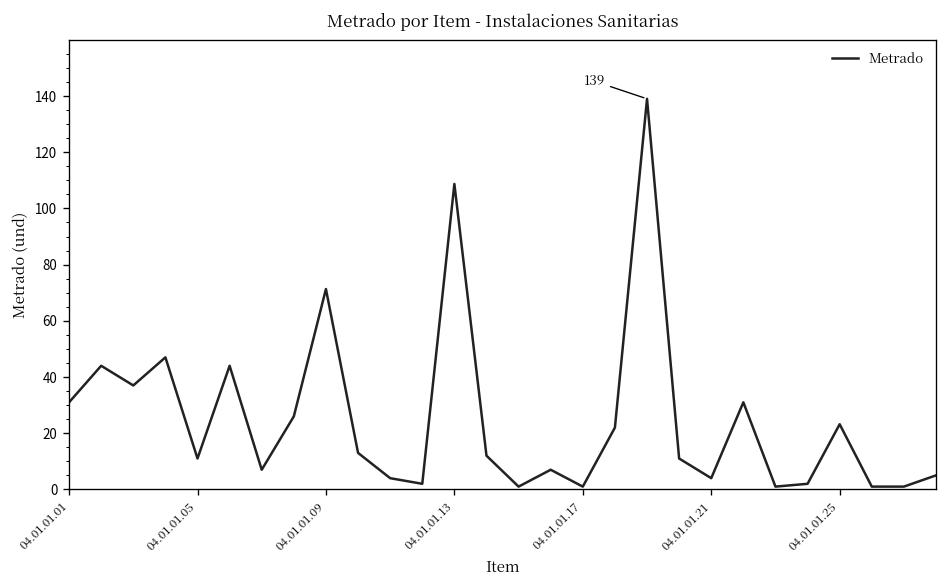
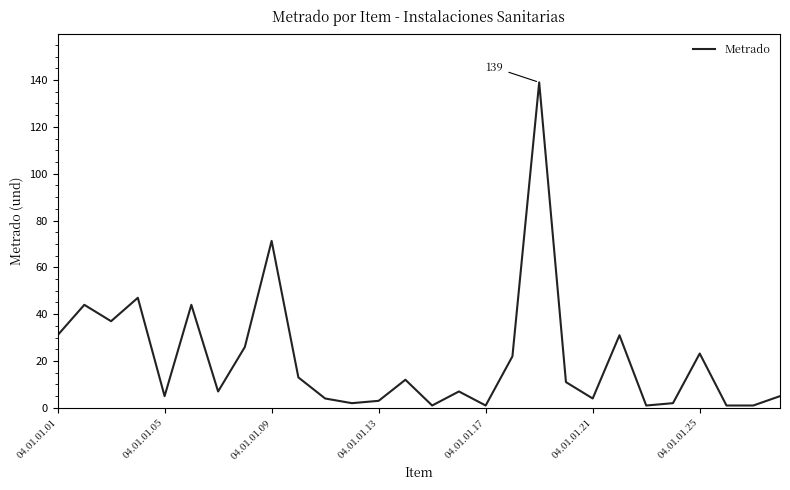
  {
    "04.01.01.01": 31,
-   "04.01.01.05": 11,
+   "04.01.01.05": 5,
    "04.01.01.09": 71,
-   "04.01.01.13": 109,
+   "04.01.01.13": 3,
    "04.01.01.17": 1,
    "04.01.01.21": 4,
    "04.01.01.25": 23
  }
